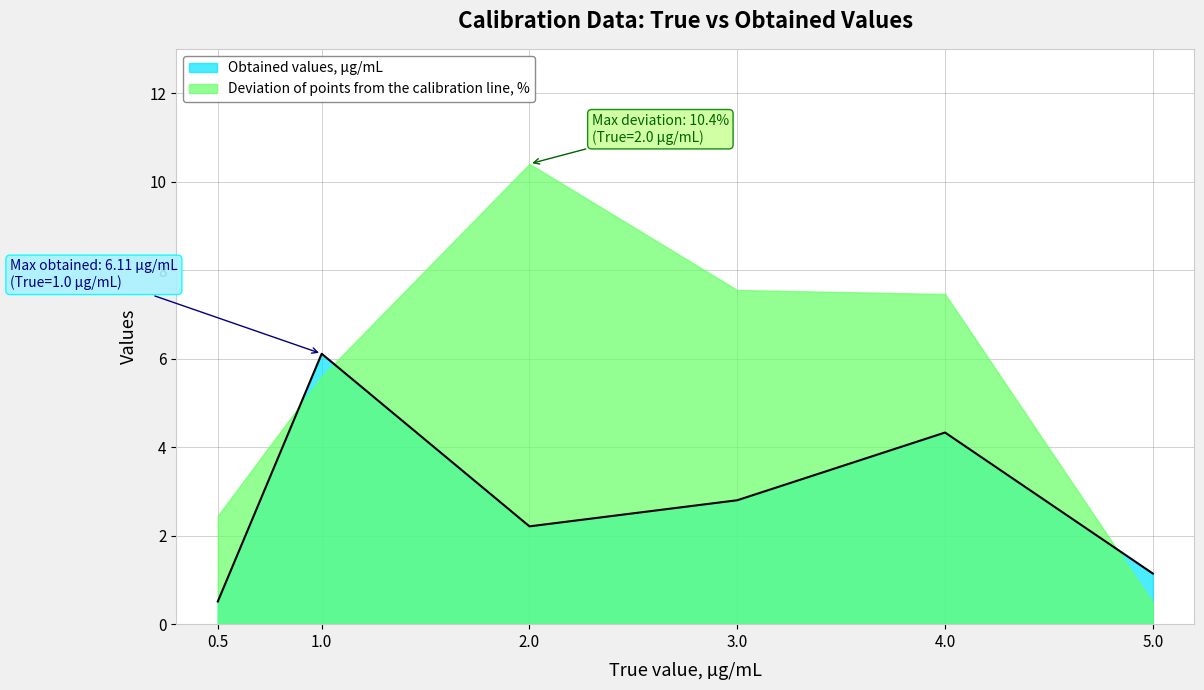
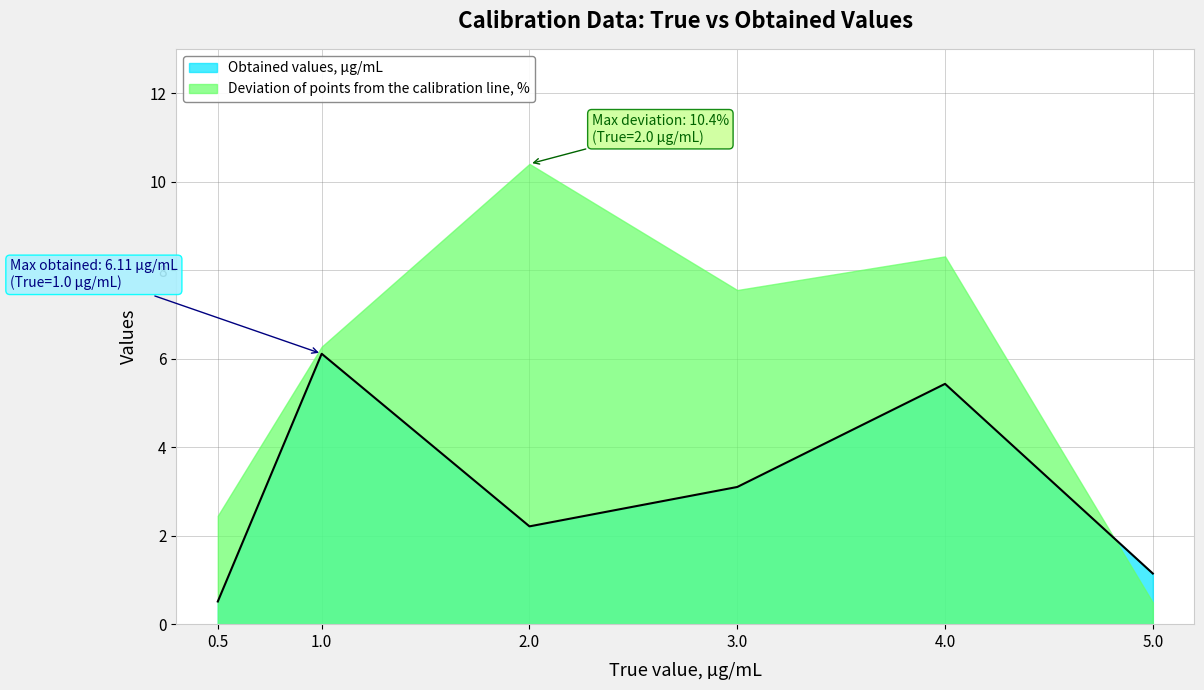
  {
    "Obtained values, µg/mL": {
      "0.5": 0.5,
      "2.0": 2.2,
-     "3.0": 2.8,
-     "4.0": 4.3,
+     "3.0": 3.1,
+     "4.0": 5.4,
      "5.0": 1.1
    },
    "Deviation of points from the calibration line, %": {
      "0.5": 2.5,
-     "1.0": 5.6,
+     "1.0": 6.3,
      "3.0": 7.6,
-     "4.0": 7.5,
+     "4.0": 8.3,
      "5.0": 0.5
    }
  }
